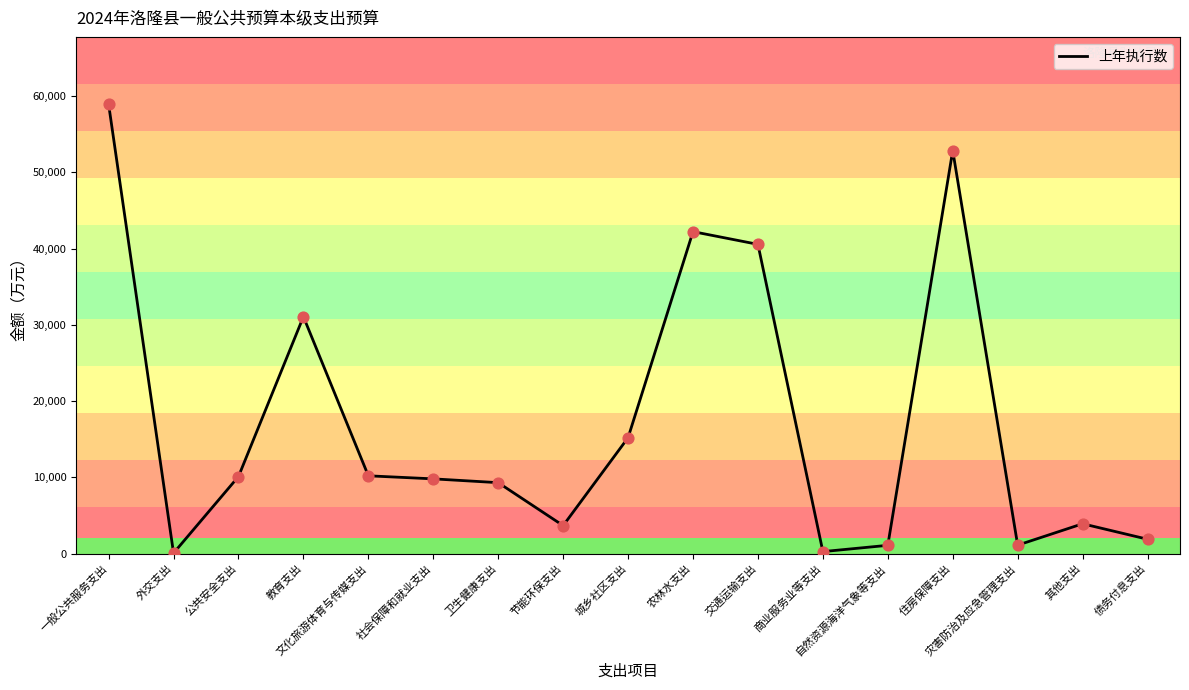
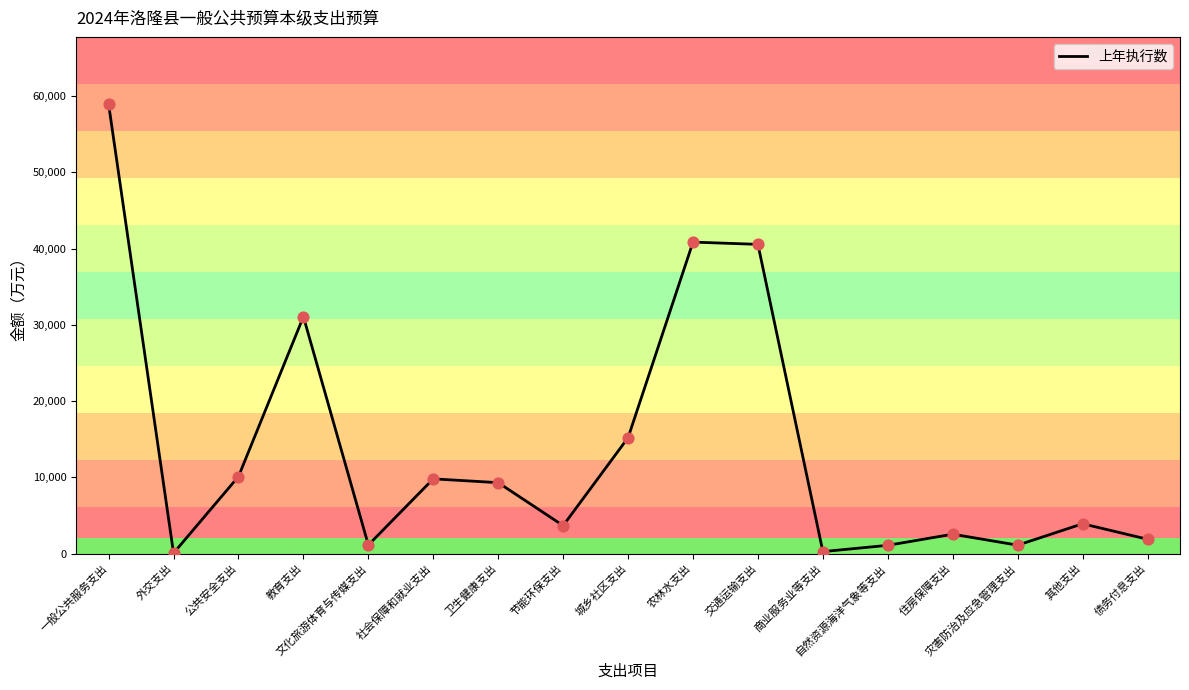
  {
    "一般公共服务支出": "59,000",
    "外交支出": "0",
    "公共安全支出": "10,000",
    "教育支出": "31,000",
-   "文化旅游体育与传媒支出": "10,000",
+   "文化旅游体育与传媒支出": "1,000",
    "社会保障和就业支出": "10,000",
    "卫生健康支出": "9,000",
    "节能环保支出": "4,000",
    "城乡社区支出": "15,000",
-   "农林水支出": "42,000",
+   "农林水支出": "41,000",
    "交通运输支出": "41,000",
    "商业服务业等支出": "0",
    "自然资源海洋气象等支出": "1,000",
-   "住房保障支出": "53,000",
+   "住房保障支出": "3,000",
    "灾害防治及应急管理支出": "1,000",
    "其他支出": "4,000",
    "债务付息支出": "2,000"
  }
